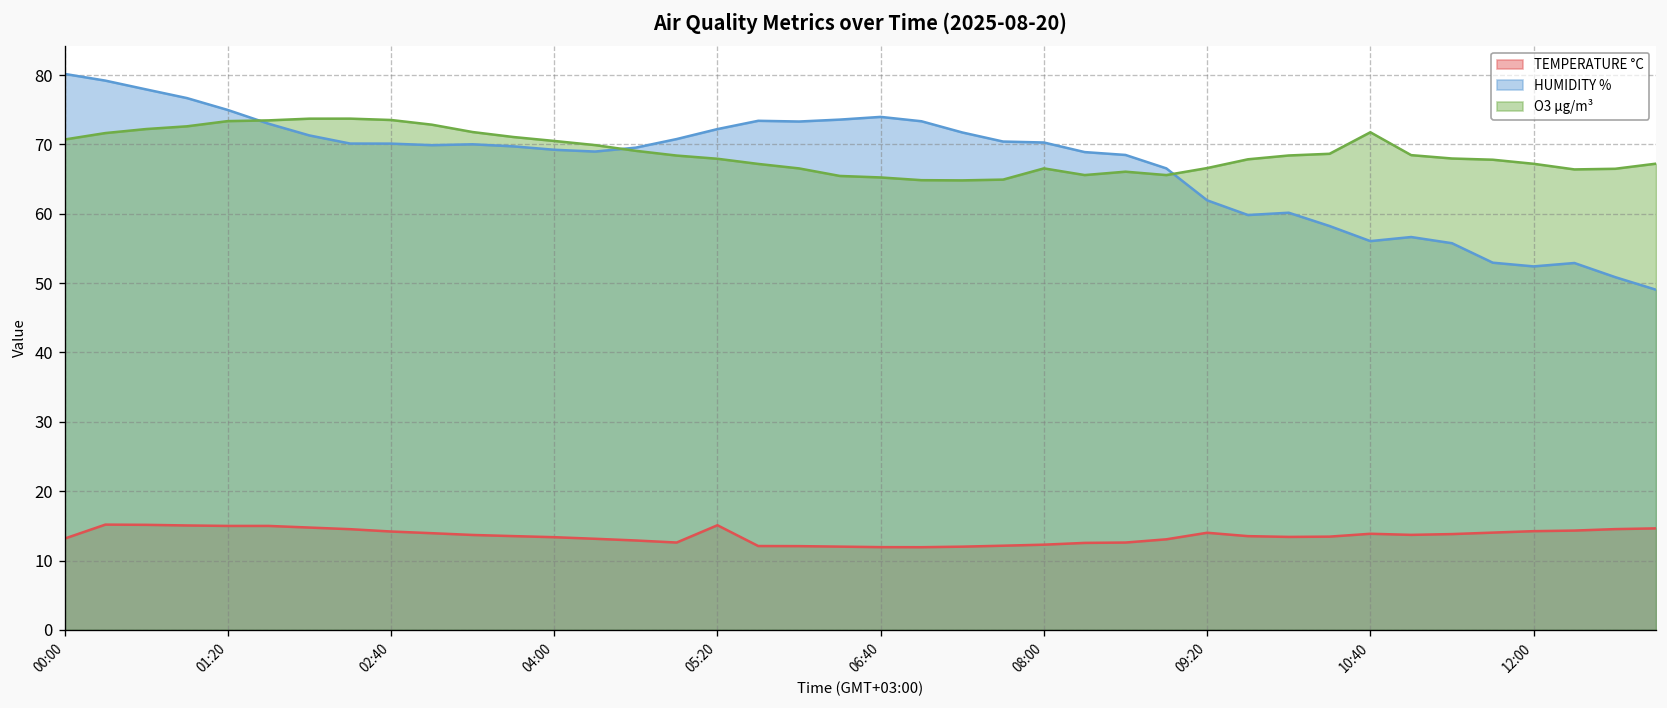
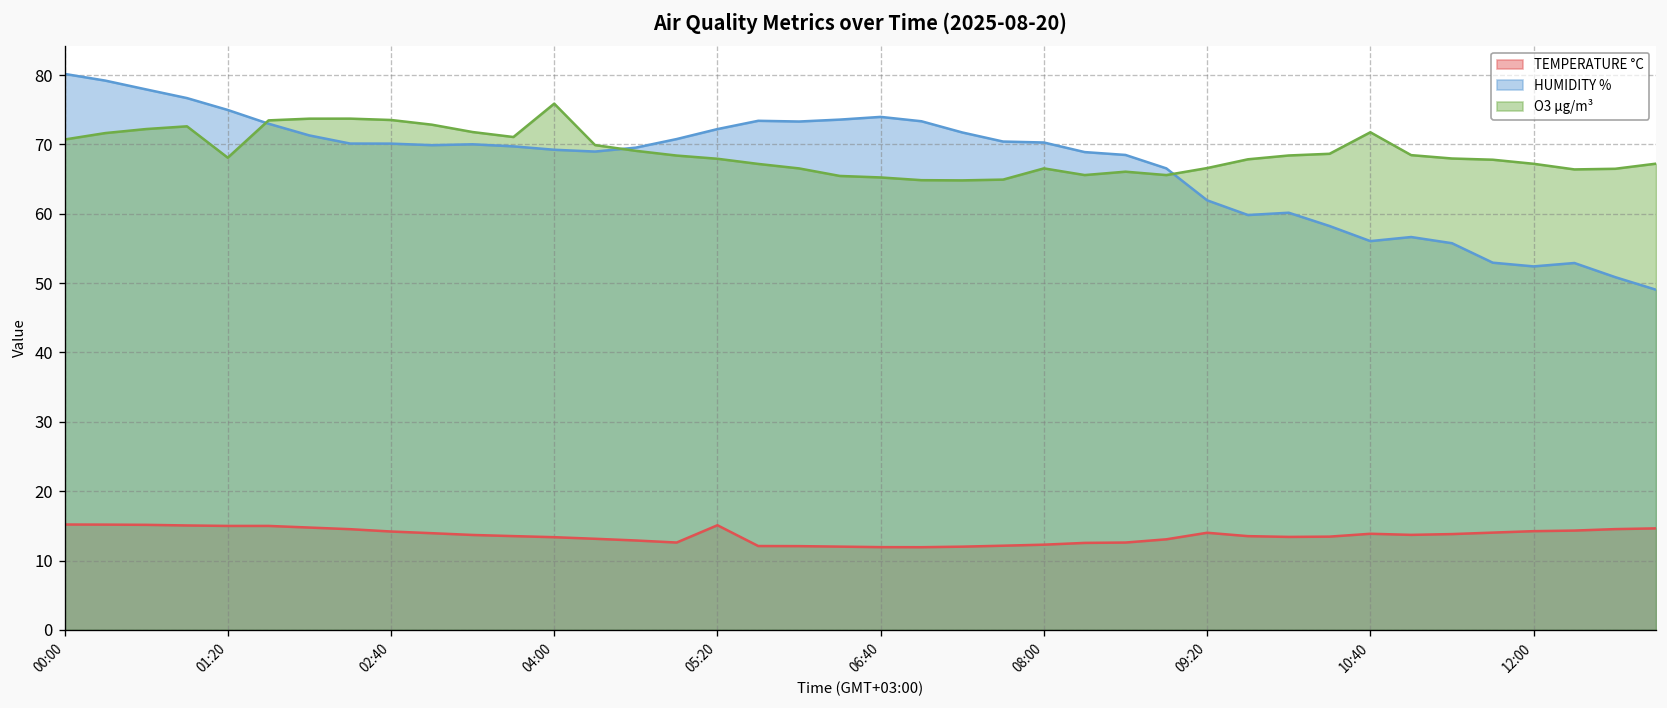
  {
    "TEMPERATURE °C": {
-     "00:00": 13,
+     "00:00": 15,
      "01:20": 15,
      "02:40": 14,
      "04:00": 13,
      "05:20": 15,
      "06:40": 12,
      "08:00": 12,
      "09:20": 14,
      "10:40": 14,
      "12:00": 14
    },
    "HUMIDITY %": {
      "00:00": 80,
      "01:20": 75,
      "02:40": 70,
      "04:00": 69,
      "05:20": 72,
      "06:40": 74,
      "08:00": 70,
      "09:20": 62,
      "10:40": 56,
      "12:00": 52
    },
    "O3 µg/m³": {
      "00:00": 71,
-     "01:20": 73,
+     "01:20": 68,
      "02:40": 74,
-     "04:00": 70,
+     "04:00": 76,
      "05:20": 68,
      "06:40": 65,
      "08:00": 67,
      "09:20": 67,
      "10:40": 72,
      "12:00": 67
    }
  }
